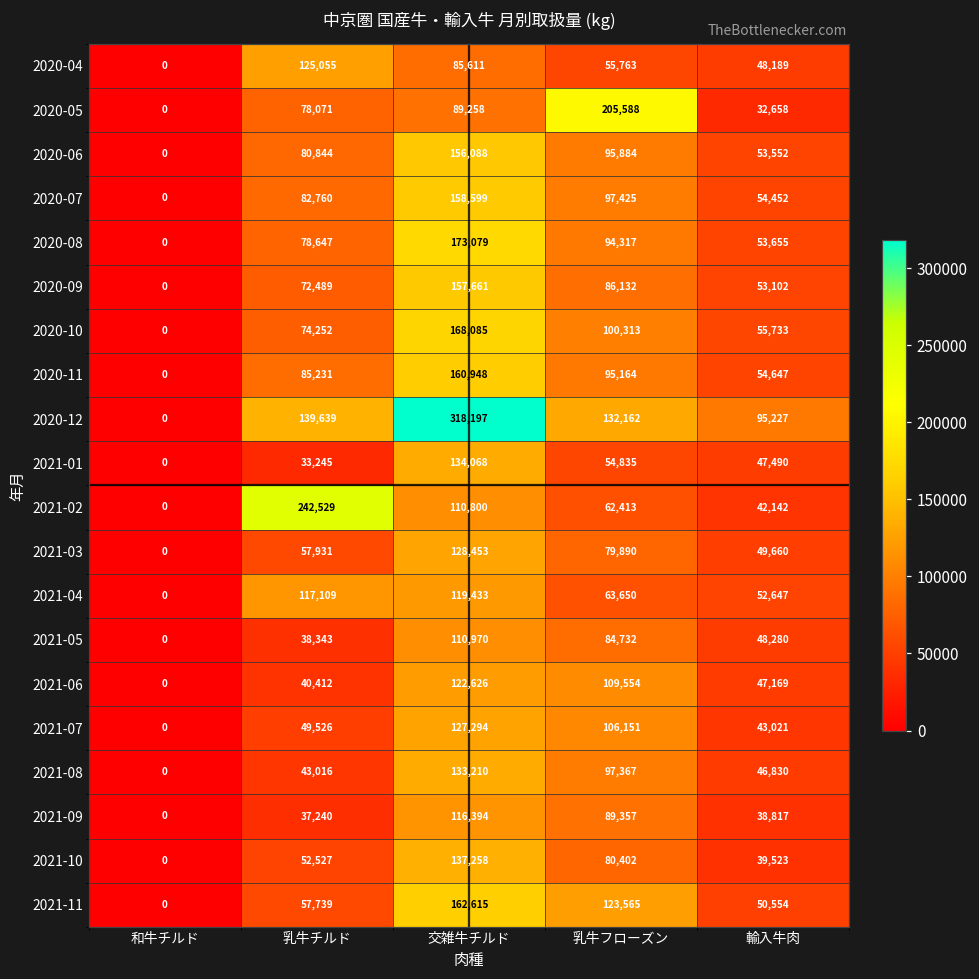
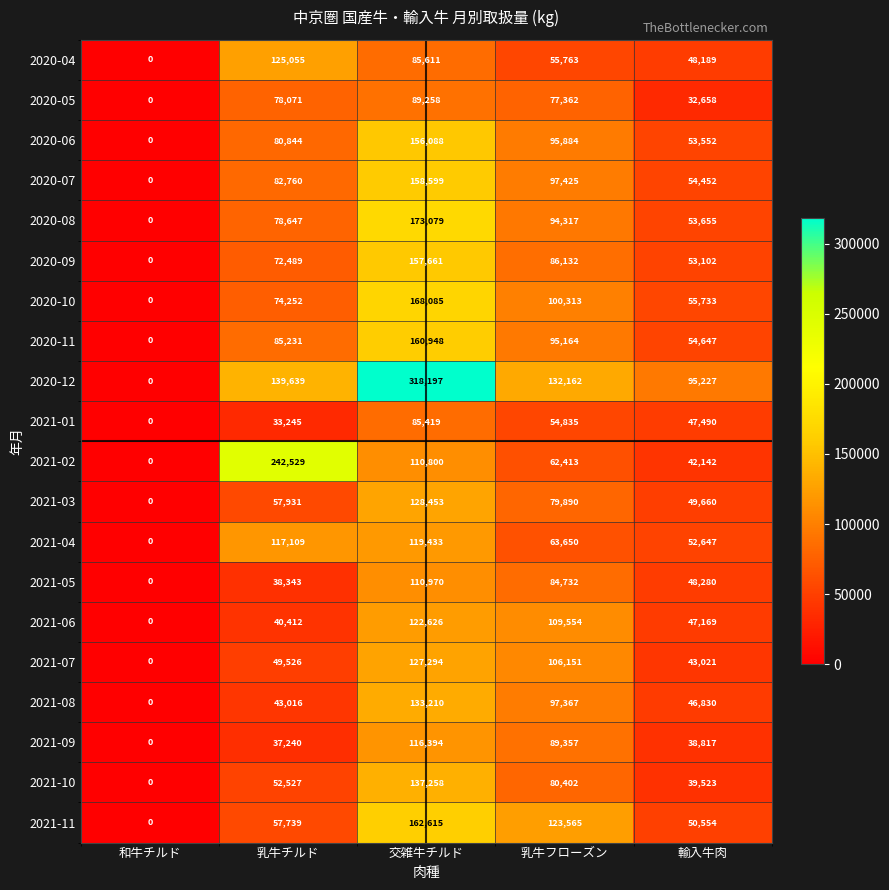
  {
    "2020-04": {
      "和牛チルド": "0",
      "乳牛チルド": "125,055",
      "交雑牛チルド": "85,611",
      "乳牛フローズン": "55,763",
      "輸入牛肉": "48,189"
    },
    "2020-05": {
      "和牛チルド": "0",
      "乳牛チルド": "78,071",
      "交雑牛チルド": "89,258",
-     "乳牛フローズン": "205,588",
+     "乳牛フローズン": "77,362",
      "輸入牛肉": "32,658"
    },
    "2020-06": {
      "和牛チルド": "0",
      "乳牛チルド": "80,844",
      "交雑牛チルド": "156,088",
      "乳牛フローズン": "95,884",
      "輸入牛肉": "53,552"
    },
    "2020-07": {
      "和牛チルド": "0",
      "乳牛チルド": "82,760",
      "交雑牛チルド": "158,599",
      "乳牛フローズン": "97,425",
      "輸入牛肉": "54,452"
    },
    "2020-08": {
      "和牛チルド": "0",
      "乳牛チルド": "78,647",
      "交雑牛チルド": "173,079",
      "乳牛フローズン": "94,317",
      "輸入牛肉": "53,655"
    },
    "2020-09": {
      "和牛チルド": "0",
      "乳牛チルド": "72,489",
      "交雑牛チルド": "157,661",
      "乳牛フローズン": "86,132",
      "輸入牛肉": "53,102"
    },
    "2020-10": {
      "和牛チルド": "0",
      "乳牛チルド": "74,252",
      "交雑牛チルド": "168,085",
      "乳牛フローズン": "100,313",
      "輸入牛肉": "55,733"
    },
    "2020-11": {
      "和牛チルド": "0",
      "乳牛チルド": "85,231",
      "交雑牛チルド": "160,948",
      "乳牛フローズン": "95,164",
      "輸入牛肉": "54,647"
    },
    "2020-12": {
      "和牛チルド": "0",
      "乳牛チルド": "139,639",
      "交雑牛チルド": "318,197",
      "乳牛フローズン": "132,162",
      "輸入牛肉": "95,227"
    },
    "2021-01": {
      "和牛チルド": "0",
      "乳牛チルド": "33,245",
-     "交雑牛チルド": "134,068",
+     "交雑牛チルド": "85,419",
      "乳牛フローズン": "54,835",
      "輸入牛肉": "47,490"
    },
    "2021-02": {
      "和牛チルド": "0",
      "乳牛チルド": "242,529",
      "交雑牛チルド": "110,800",
      "乳牛フローズン": "62,413",
      "輸入牛肉": "42,142"
    },
    "2021-03": {
      "和牛チルド": "0",
      "乳牛チルド": "57,931",
      "交雑牛チルド": "128,453",
      "乳牛フローズン": "79,890",
      "輸入牛肉": "49,660"
    },
    "2021-04": {
      "和牛チルド": "0",
      "乳牛チルド": "117,109",
      "交雑牛チルド": "119,433",
      "乳牛フローズン": "63,650",
      "輸入牛肉": "52,647"
    },
    "2021-05": {
      "和牛チルド": "0",
      "乳牛チルド": "38,343",
      "交雑牛チルド": "110,970",
      "乳牛フローズン": "84,732",
      "輸入牛肉": "48,280"
    },
    "2021-06": {
      "和牛チルド": "0",
      "乳牛チルド": "40,412",
      "交雑牛チルド": "122,626",
      "乳牛フローズン": "109,554",
      "輸入牛肉": "47,169"
    },
    "2021-07": {
      "和牛チルド": "0",
      "乳牛チルド": "49,526",
      "交雑牛チルド": "127,294",
      "乳牛フローズン": "106,151",
      "輸入牛肉": "43,021"
    },
    "2021-08": {
      "和牛チルド": "0",
      "乳牛チルド": "43,016",
      "交雑牛チルド": "133,210",
      "乳牛フローズン": "97,367",
      "輸入牛肉": "46,830"
    },
    "2021-09": {
      "和牛チルド": "0",
      "乳牛チルド": "37,240",
      "交雑牛チルド": "116,394",
      "乳牛フローズン": "89,357",
      "輸入牛肉": "38,817"
    },
    "2021-10": {
      "和牛チルド": "0",
      "乳牛チルド": "52,527",
      "交雑牛チルド": "137,258",
      "乳牛フローズン": "80,402",
      "輸入牛肉": "39,523"
    },
    "2021-11": {
      "和牛チルド": "0",
      "乳牛チルド": "57,739",
      "交雑牛チルド": "162,615",
      "乳牛フローズン": "123,565",
      "輸入牛肉": "50,554"
    }
  }
